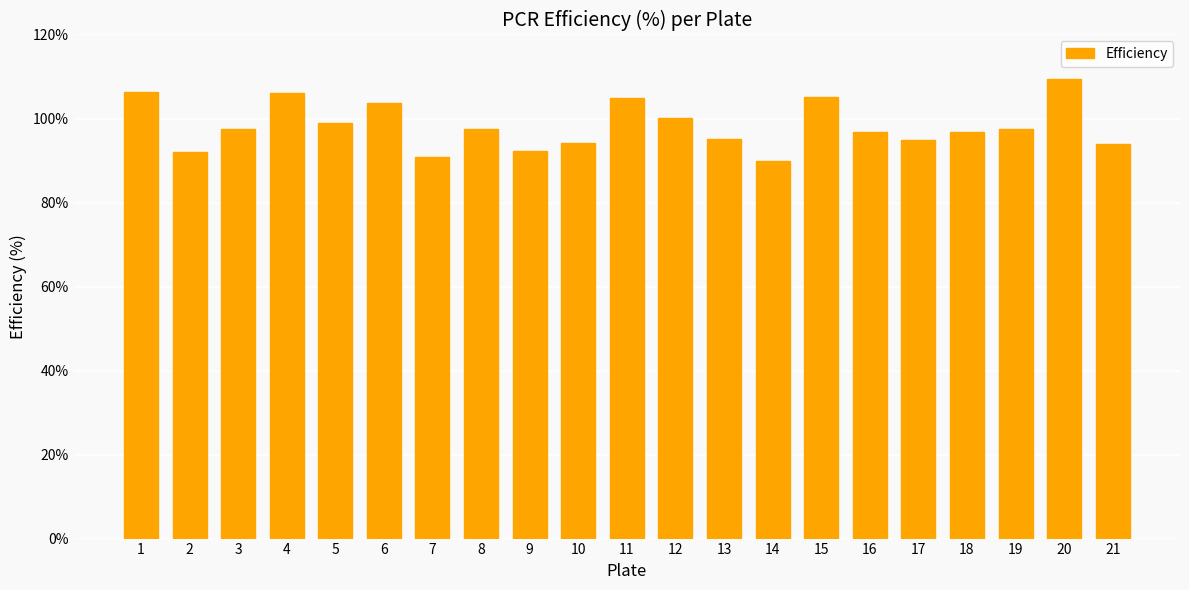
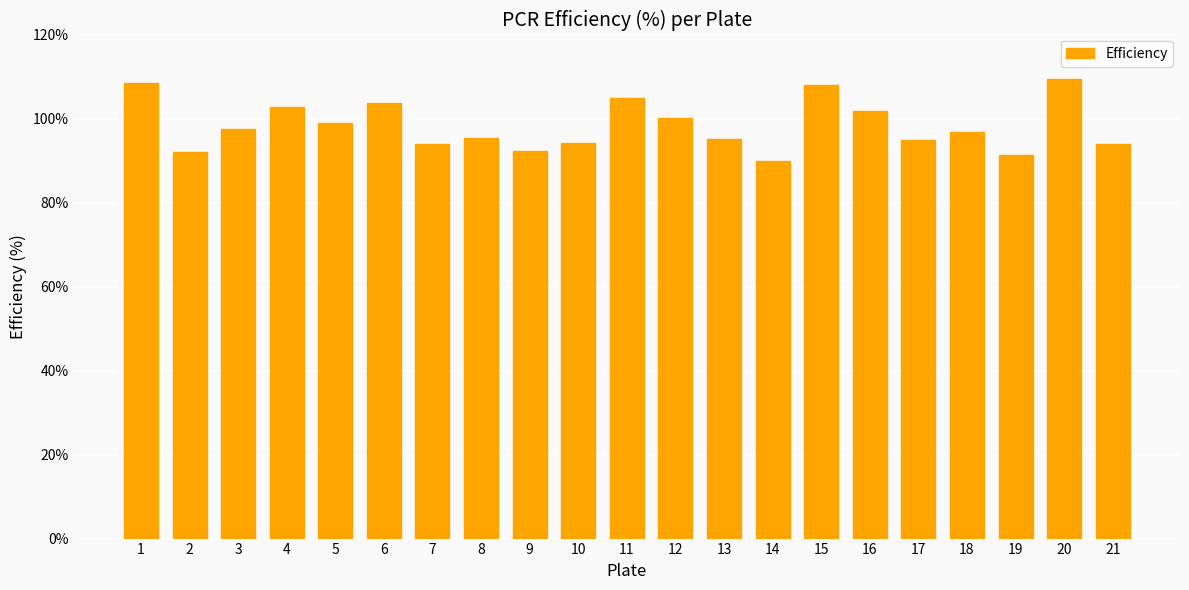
  {
-   "1": "106%",
+   "1": "109%",
    "2": "92%",
    "3": "98%",
-   "4": "106%",
+   "4": "103%",
    "5": "99%",
    "6": "104%",
-   "7": "91%",
-   "8": "98%",
+   "7": "94%",
+   "8": "95%",
    "9": "92%",
    "10": "94%",
    "11": "105%",
    "12": "100%",
    "13": "95%",
    "14": "90%",
-   "15": "105%",
-   "16": "97%",
+   "15": "108%",
+   "16": "102%",
    "17": "95%",
    "18": "97%",
-   "19": "98%",
+   "19": "91%",
    "20": "109%",
    "21": "94%"
  }
